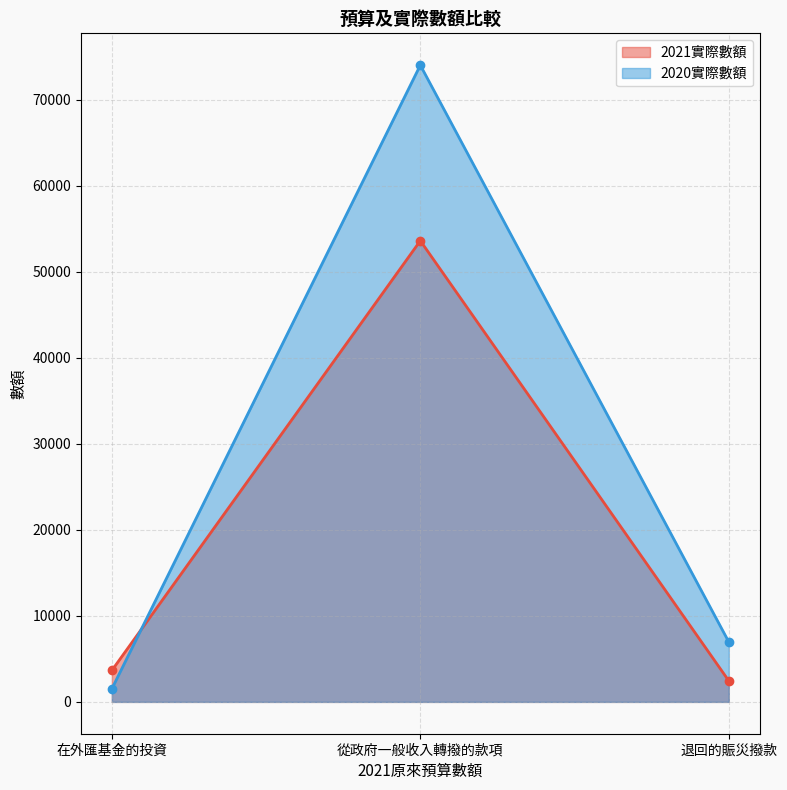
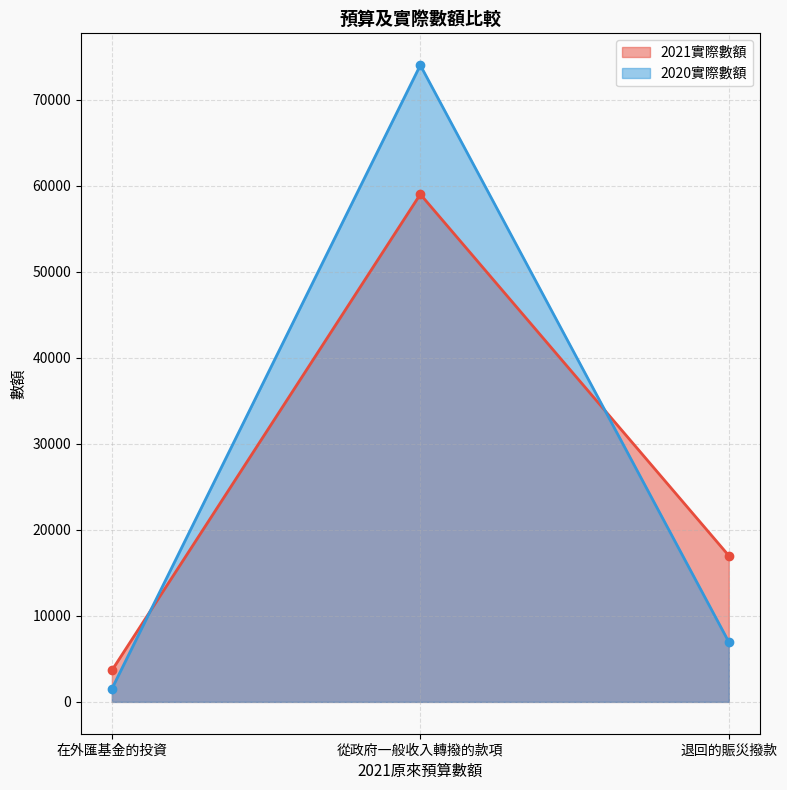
  {
    "2021實際數額": {
      "在外匯基金的投資": 4000,
-     "從政府一般收入轉撥的款項": 54000,
-     "退回的賑災撥款": 2000
+     "從政府一般收入轉撥的款項": 59000,
+     "退回的賑災撥款": 17000
    },
    "2020實際數額": {
      "在外匯基金的投資": 2000,
      "從政府一般收入轉撥的款項": 74000,
      "退回的賑災撥款": 7000
    }
  }
